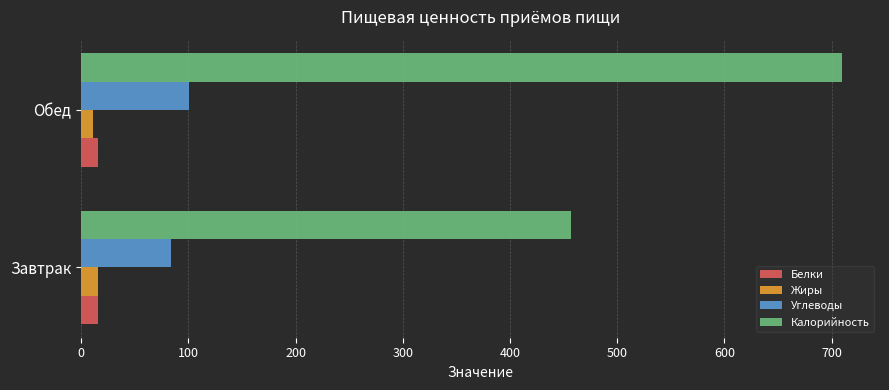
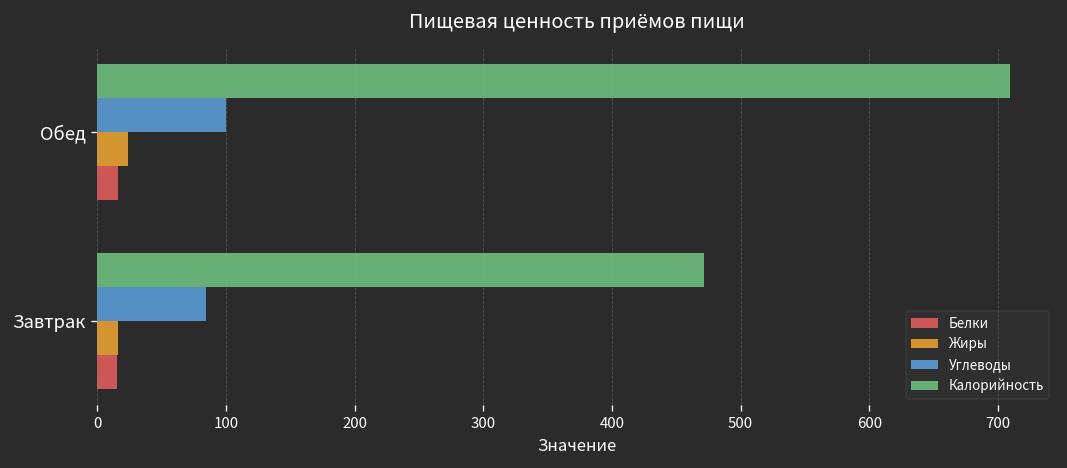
  {
    "Белки": {
      "Обед": 16,
      "Завтрак": 15
    },
    "Жиры": {
-     "Обед": 11,
+     "Обед": 24,
      "Завтрак": 16
    },
    "Углеводы": {
      "Обед": 100,
      "Завтрак": 84
    },
    "Калорийность": {
      "Обед": 710,
-     "Завтрак": 457
+     "Завтрак": 472
    }
  }
